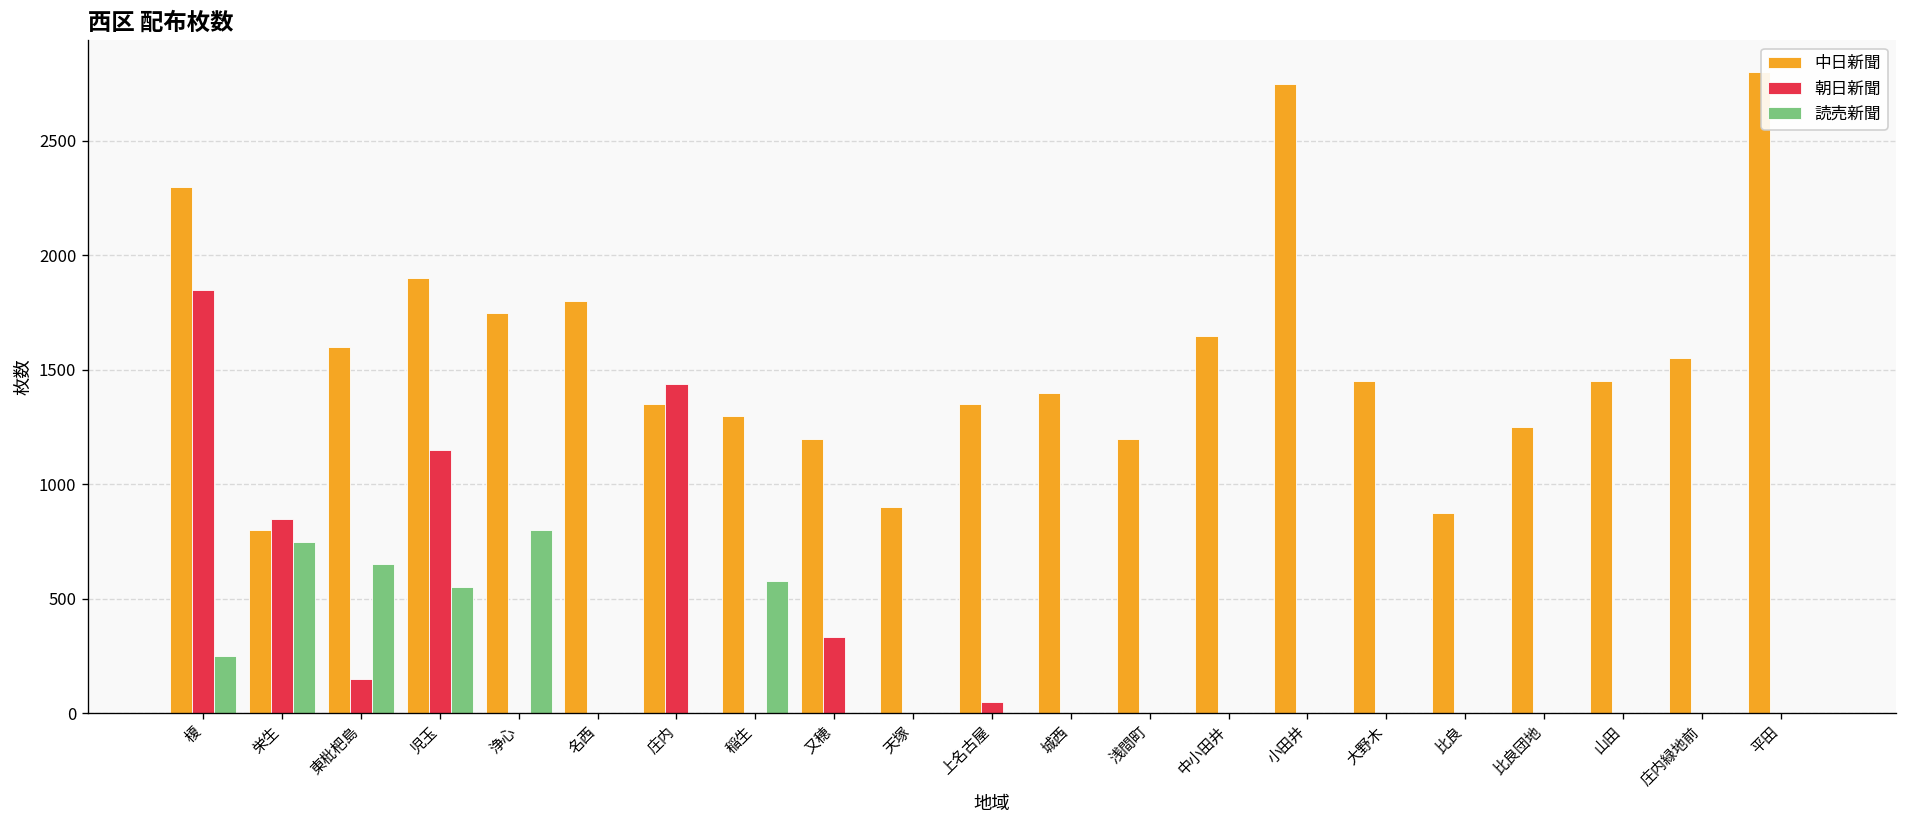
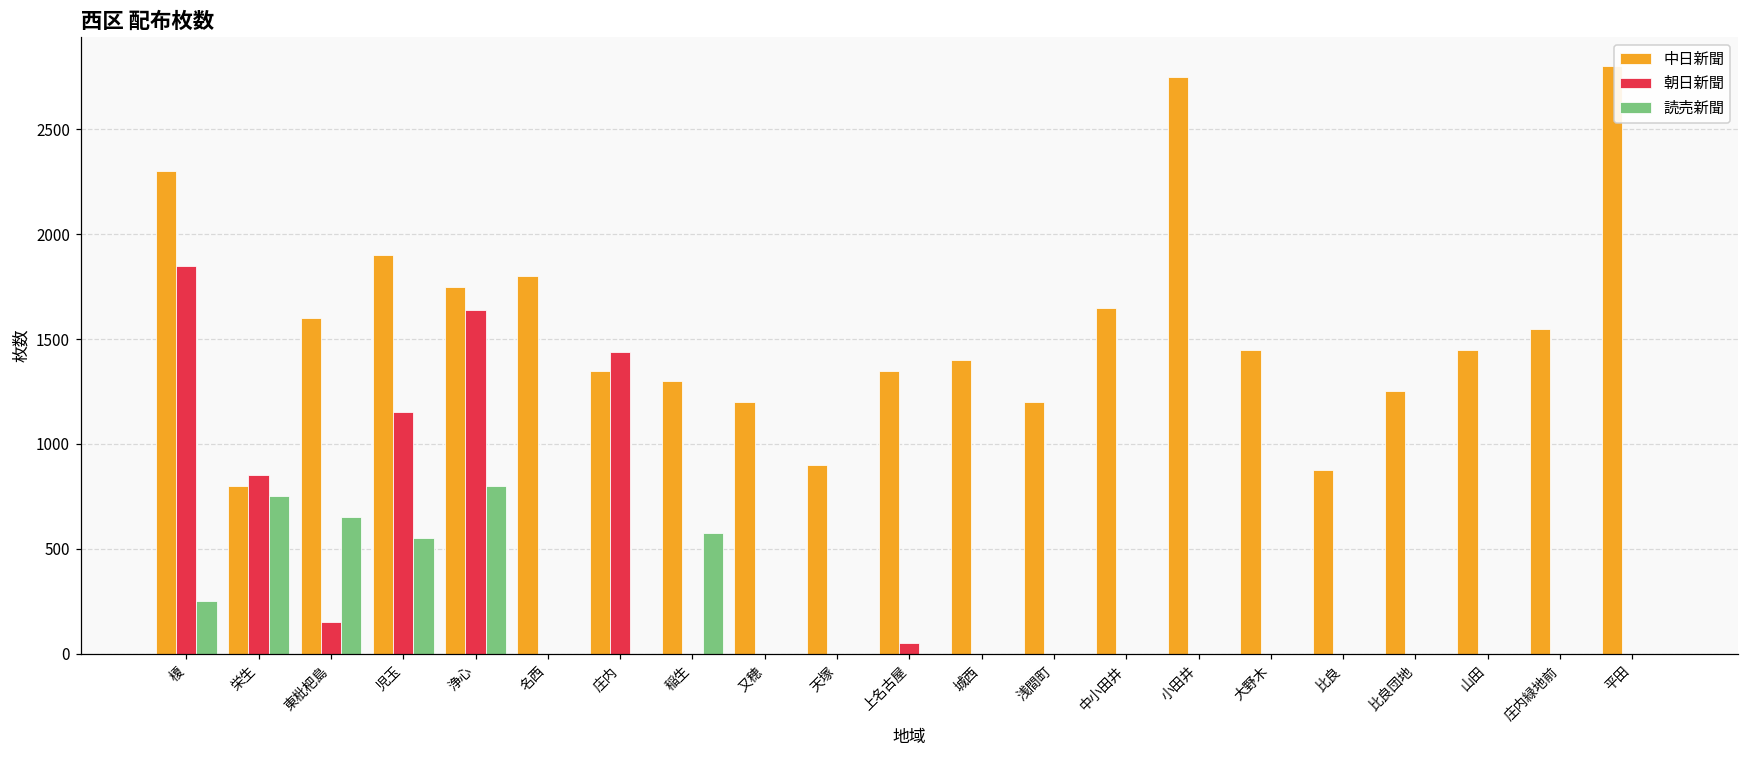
  {
    "中日新聞": {
      "榎": 2300,
      "栄生": 800,
      "東枇杷島": 1600,
      "児玉": 1900,
      "浄心": 1750,
      "名西": 1800,
      "庄内": 1350,
      "稲生": 1300,
      "又穂": 1200,
      "天塚": 900,
      "上名古屋": 1350,
      "城西": 1400,
      "浅間町": 1200,
      "中小田井": 1650,
      "小田井": 2750,
      "大野木": 1450,
      "比良": 870,
      "比良団地": 1250,
      "山田": 1450,
      "庄内緑地前": 1550,
      "平田": 2800
    },
    "朝日新聞": {
      "榎": 1850,
      "栄生": 850,
      "東枇杷島": 150,
      "児玉": 1150,
-     "浄心": 0,
+     "浄心": 1640,
      "名西": 0,
      "庄内": 1440,
      "稲生": 0,
-     "又穂": 330,
+     "又穂": 0,
      "天塚": 0,
      "上名古屋": 50,
      "城西": 0,
      "浅間町": 0,
      "中小田井": 0,
      "小田井": 0,
      "大野木": 0,
      "比良": 0,
      "比良団地": 0,
      "山田": 0,
      "庄内緑地前": 0,
      "平田": 0
    },
    "読売新聞": {
      "榎": 250,
      "栄生": 750,
      "東枇杷島": 650,
      "児玉": 550,
      "浄心": 800,
      "名西": 0,
      "庄内": 0,
      "稲生": 580,
      "又穂": 0,
      "天塚": 0,
      "上名古屋": 0,
      "城西": 0,
      "浅間町": 0,
      "中小田井": 0,
      "小田井": 0,
      "大野木": 0,
      "比良": 0,
      "比良団地": 0,
      "山田": 0,
      "庄内緑地前": 0,
      "平田": 0
    }
  }
